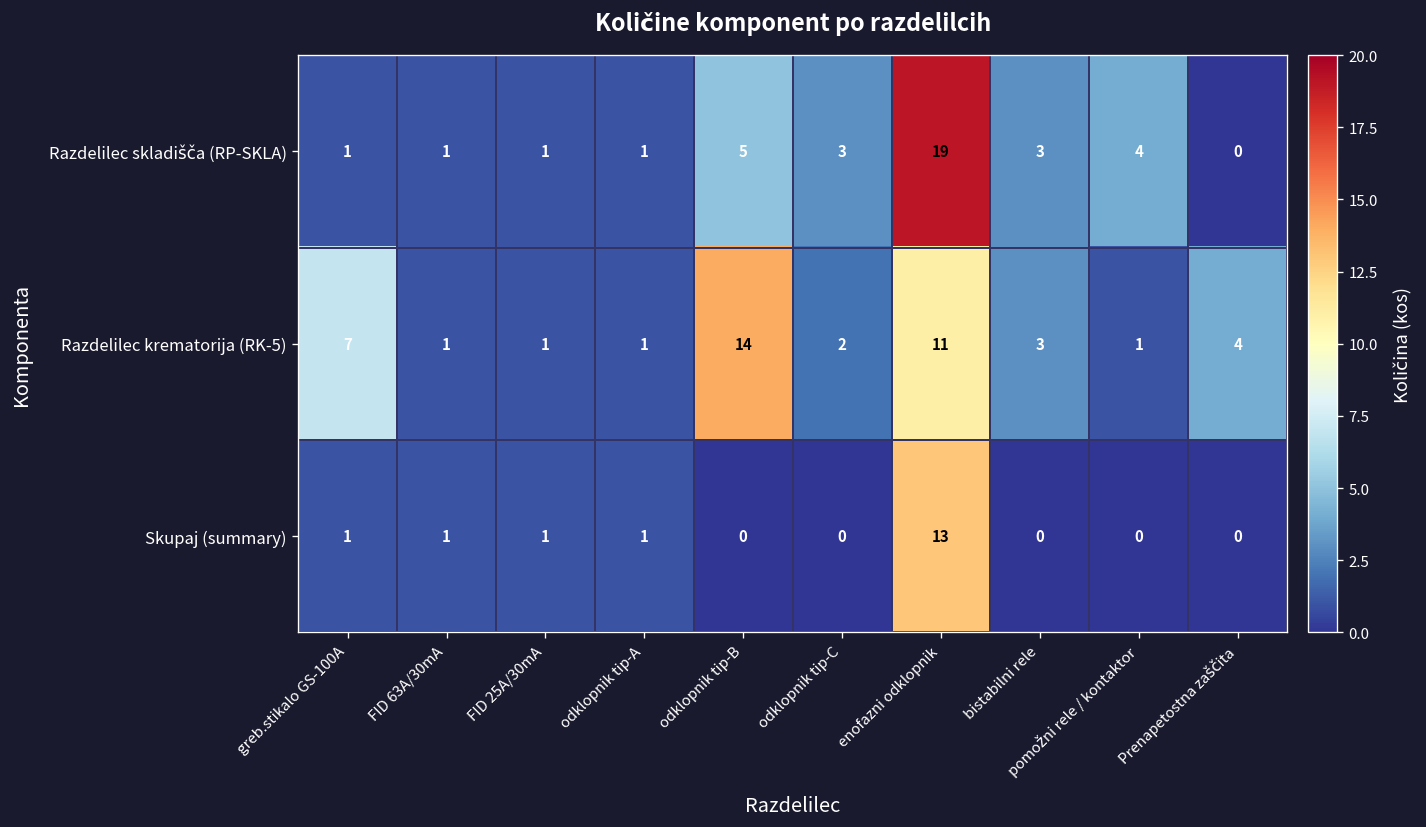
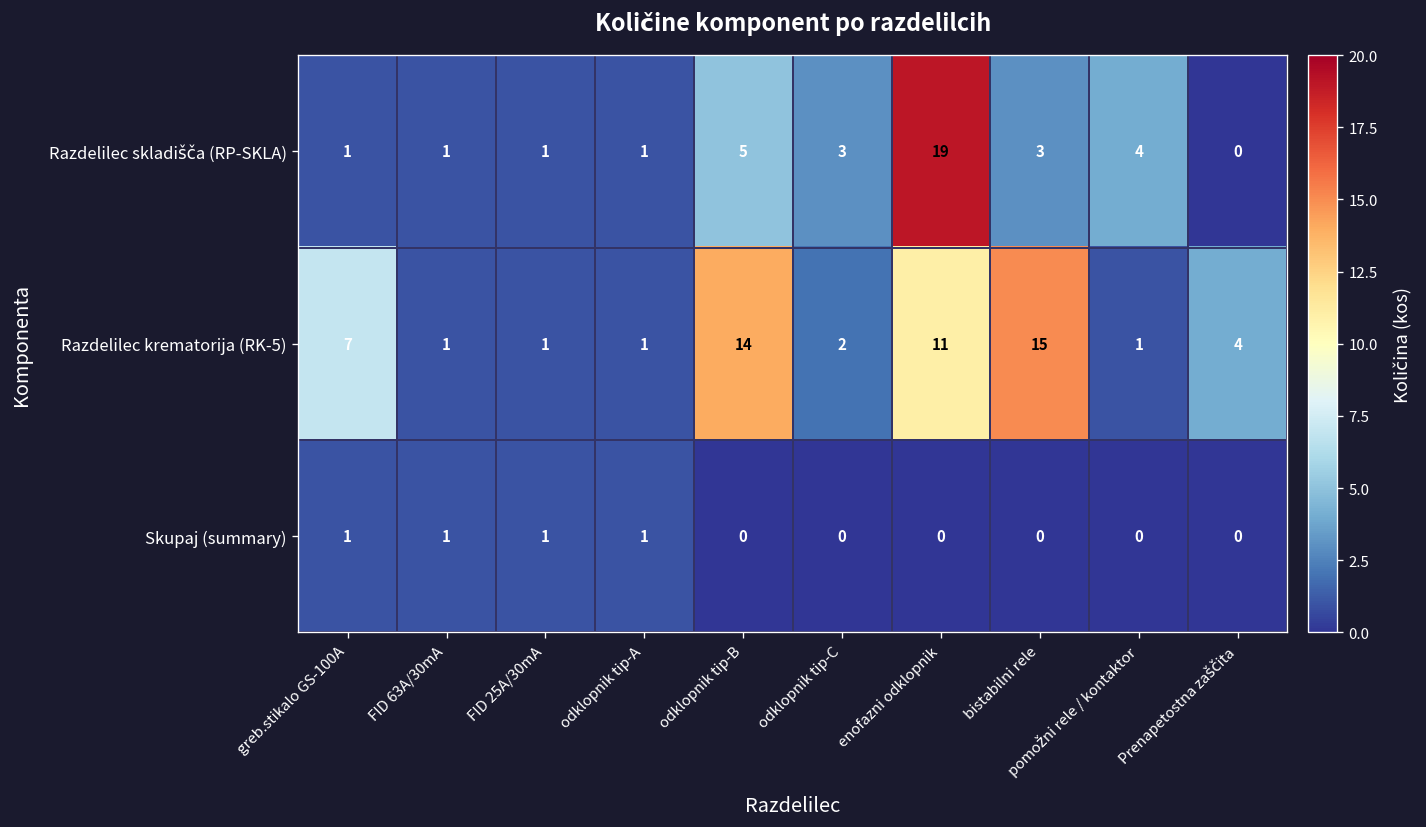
  {
    "Razdelilec skladišča (RP-SKLA)": {
      "greb.stikalo GS-100A": 1,
      "FID 63A/30mA": 1,
      "FID 25A/30mA": 1,
      "odklopnik tip-A": 1,
      "odklopnik tip-B": 5,
      "odklopnik tip-C": 3,
      "enofazni odklopnik": 19,
      "bistabilni rele": 3,
      "pomožni rele / kontaktor": 4,
      "Prenapetostna zaščita": 0
    },
    "Razdelilec krematorija (RK-5)": {
      "greb.stikalo GS-100A": 7,
      "FID 63A/30mA": 1,
      "FID 25A/30mA": 1,
      "odklopnik tip-A": 1,
      "odklopnik tip-B": 14,
      "odklopnik tip-C": 2,
      "enofazni odklopnik": 11,
-     "bistabilni rele": 3,
+     "bistabilni rele": 15,
      "pomožni rele / kontaktor": 1,
      "Prenapetostna zaščita": 4
    },
    "Skupaj (summary)": {
      "greb.stikalo GS-100A": 1,
      "FID 63A/30mA": 1,
      "FID 25A/30mA": 1,
      "odklopnik tip-A": 1,
      "odklopnik tip-B": 0,
      "odklopnik tip-C": 0,
-     "enofazni odklopnik": 13,
+     "enofazni odklopnik": 0,
      "bistabilni rele": 0,
      "pomožni rele / kontaktor": 0,
      "Prenapetostna zaščita": 0
    }
  }
